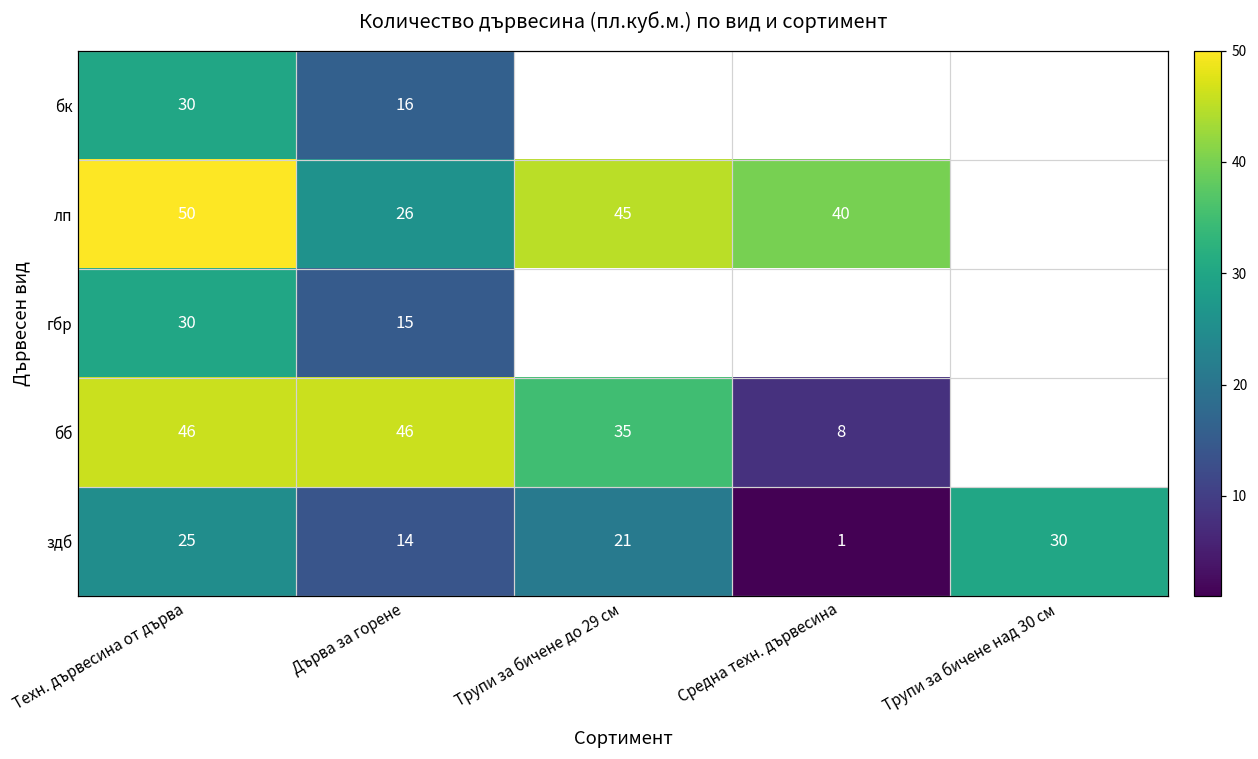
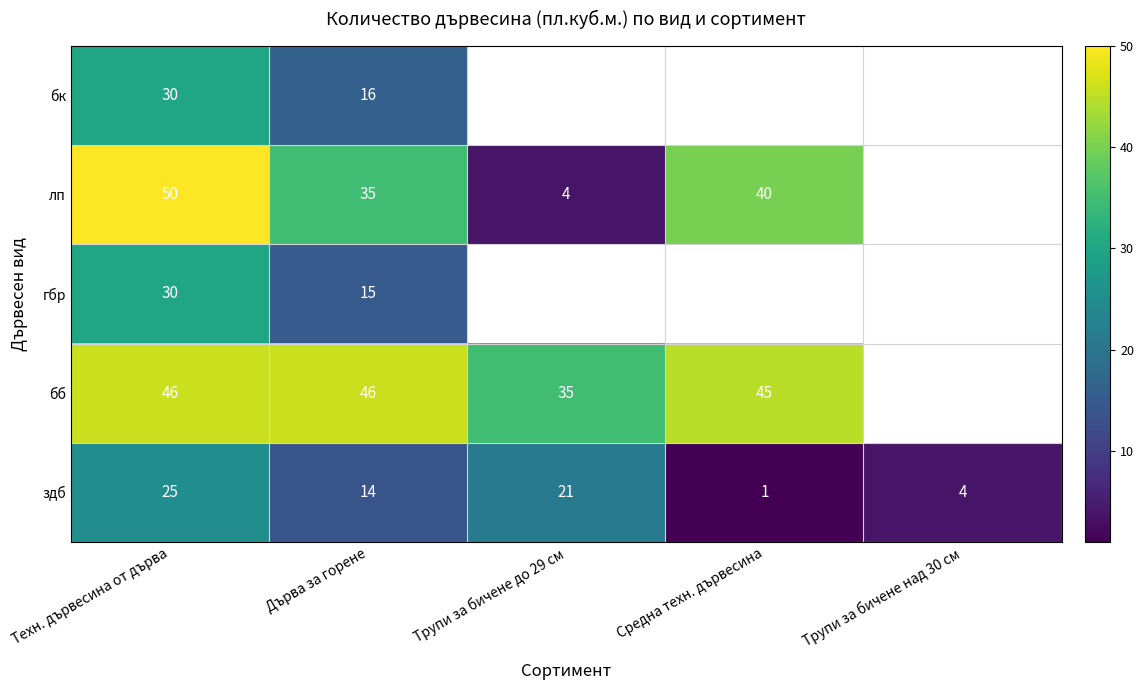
  {
    "бк": {
      "Техн. дървесина от дърва": 30,
      "Дърва за горене": 16
    },
    "лп": {
      "Техн. дървесина от дърва": 50,
-     "Дърва за горене": 26,
-     "Трупи за бичене до 29 см": 45,
+     "Дърва за горене": 35,
+     "Трупи за бичене до 29 см": 4,
      "Средна техн. дървесина": 40
    },
    "гбр": {
      "Техн. дървесина от дърва": 30,
      "Дърва за горене": 15
    },
    "бб": {
      "Техн. дървесина от дърва": 46,
      "Дърва за горене": 46,
      "Трупи за бичене до 29 см": 35,
-     "Средна техн. дървесина": 8
+     "Средна техн. дървесина": 45
    },
    "здб": {
      "Техн. дървесина от дърва": 25,
      "Дърва за горене": 14,
      "Трупи за бичене до 29 см": 21,
      "Средна техн. дървесина": 1,
-     "Трупи за бичене над 30 см": 30
+     "Трупи за бичене над 30 см": 4
    }
  }
